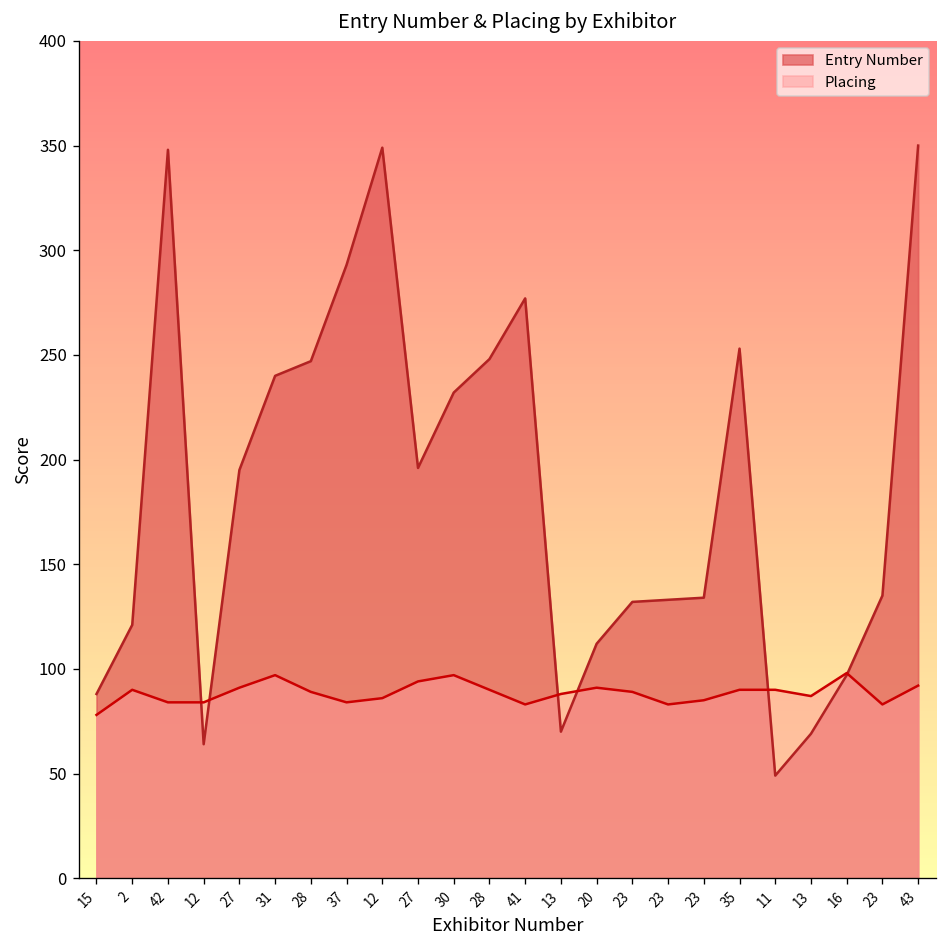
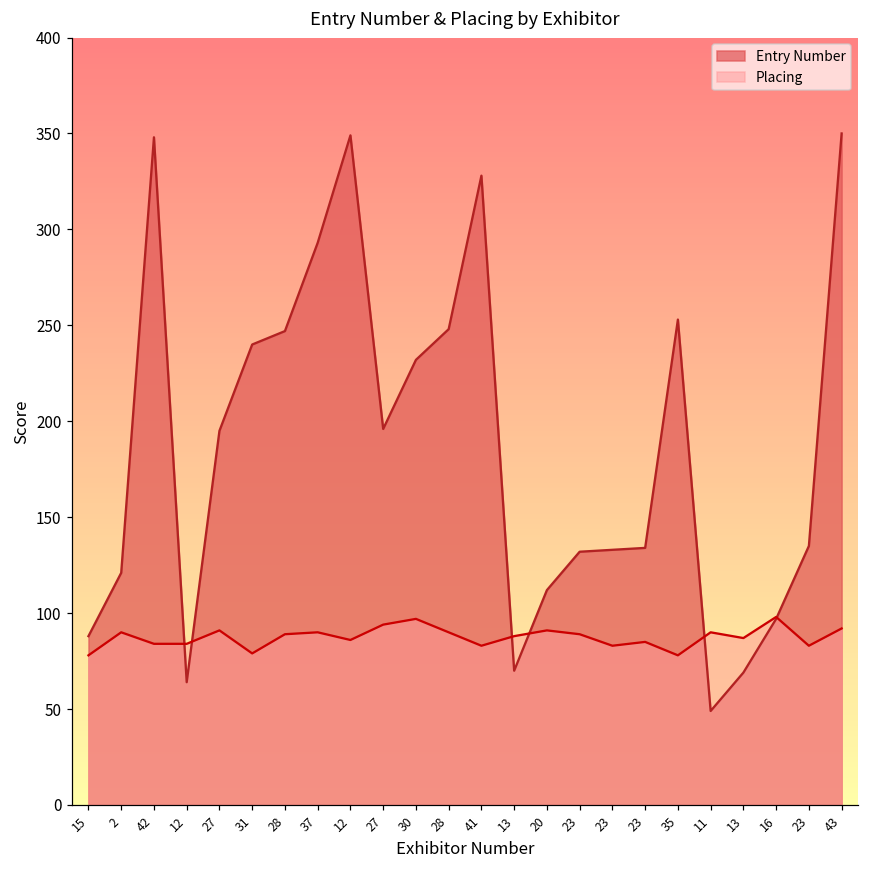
  {
    "Entry Number": {
      "15": 88,
      "2": 121,
      "42": 348,
      "31": 240,
      "37": 293,
      "30": 232,
-     "41": 277,
+     "41": 328,
      "20": 112,
      "35": 253,
      "11": 49,
      "43": 350
    },
    "Placing": {
      "15": 78,
      "2": 90,
      "42": 84,
-     "31": 97,
-     "37": 84,
+     "31": 79,
+     "37": 90,
      "30": 97,
      "41": 83,
      "20": 91,
-     "35": 90,
+     "35": 78,
      "11": 90,
      "43": 92
    }
  }
